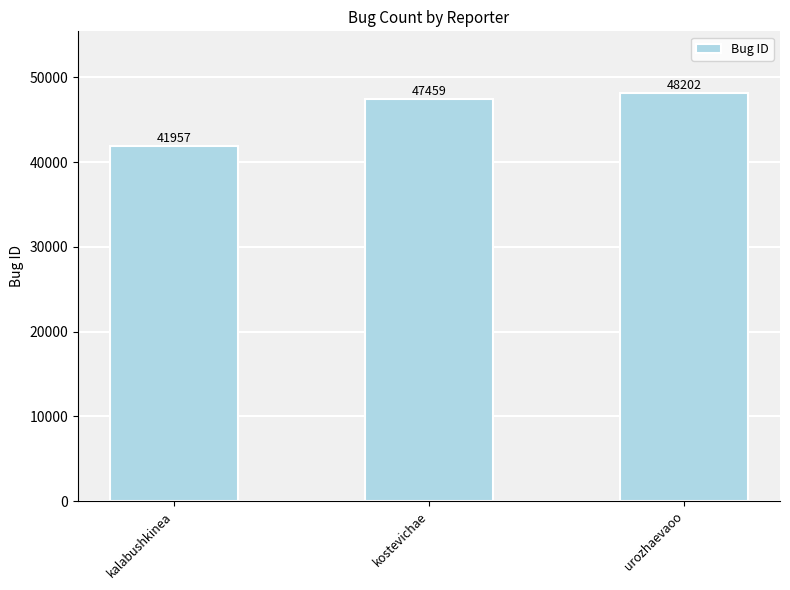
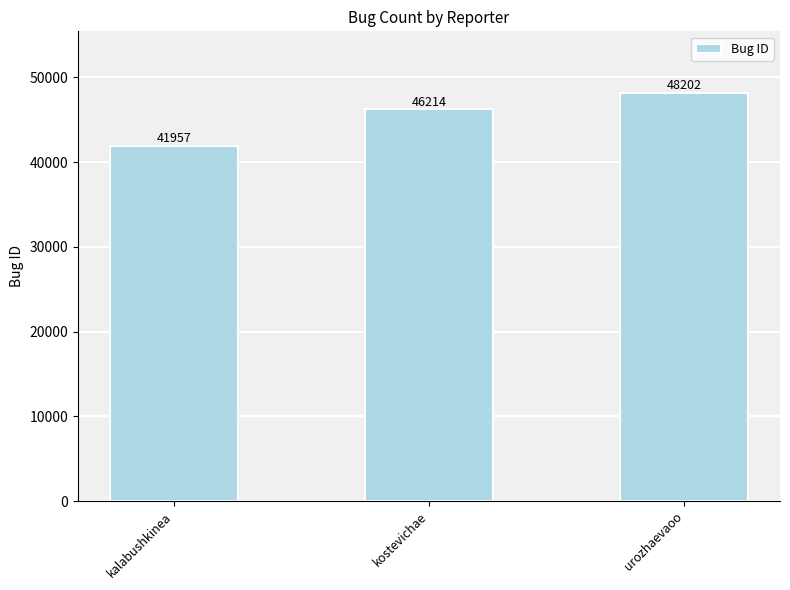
  {
    "kalabushkinea": 41957,
-   "kostevichae": 47459,
+   "kostevichae": 46214,
    "urozhaevaoo": 48202
  }
